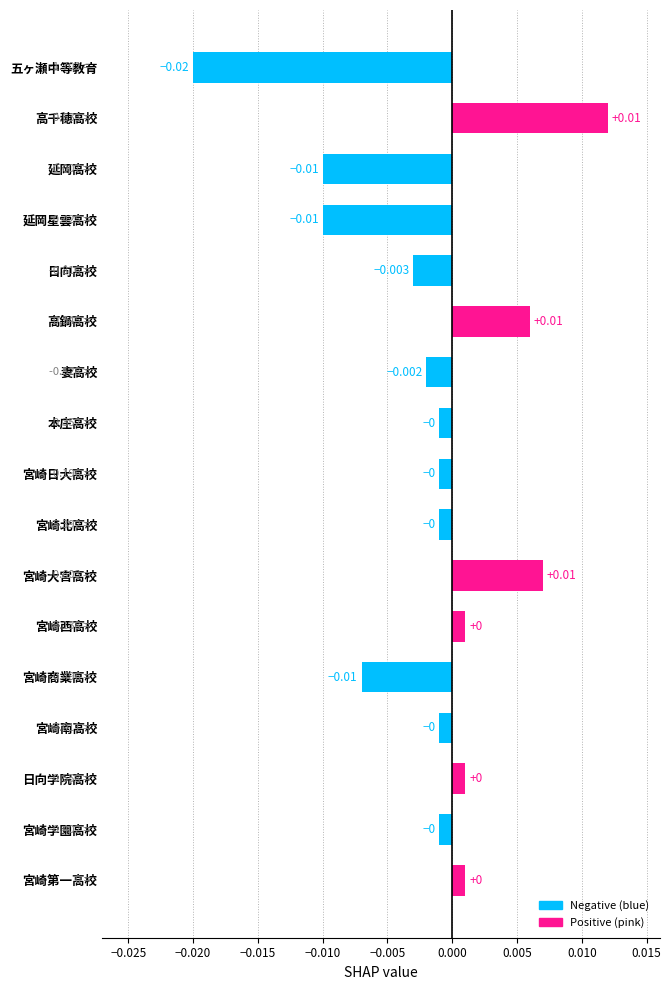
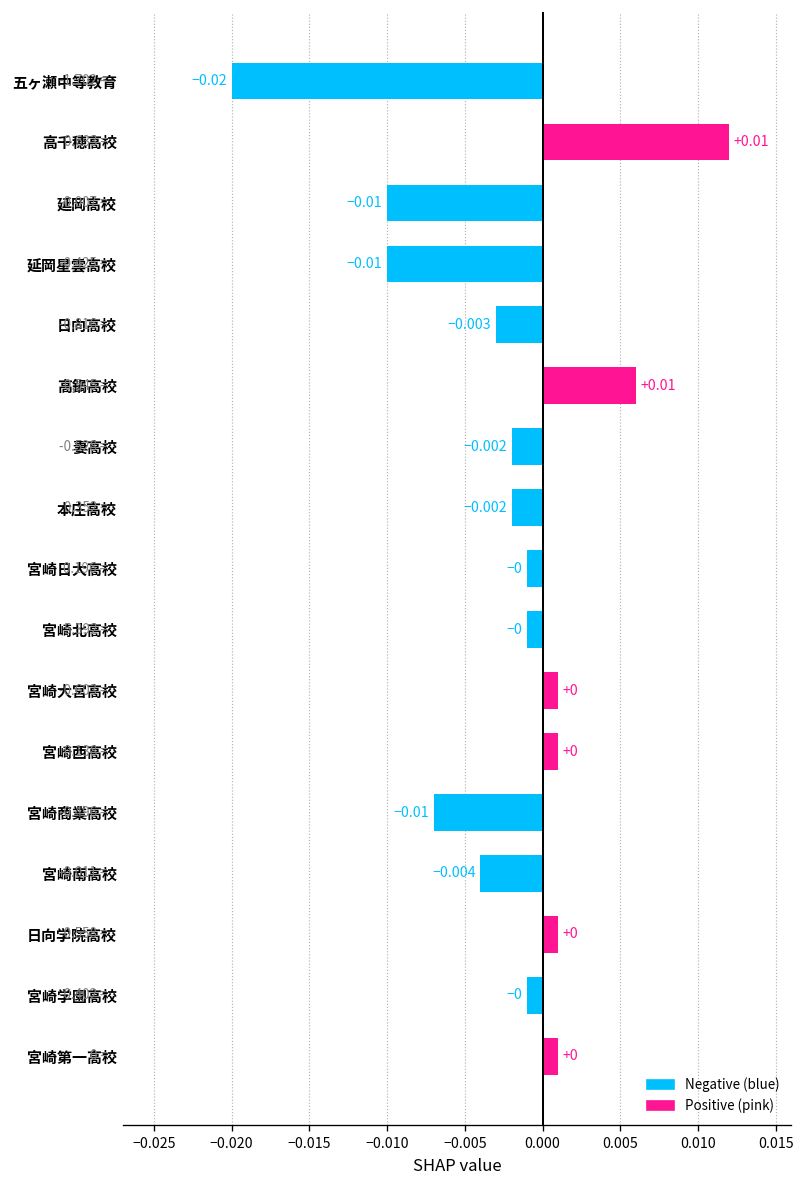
  {
    "五ヶ瀬中等教育": "-0.02",
    "高千穂高校": "+0.01",
    "延岡高校": "-0.01",
    "延岡星雲高校": "-0.01",
    "日向高校": "-0.003",
    "高鍋高校": "+0.01",
    "妻高校": "-0.002",
-   "本庄高校": "-0",
+   "本庄高校": "-0.002",
    "宮崎日大高校": "-0",
    "宮崎北高校": "-0",
-   "宮崎大宮高校": "+0.01",
+   "宮崎大宮高校": "+0",
    "宮崎西高校": "+0",
    "宮崎商業高校": "-0.01",
-   "宮崎南高校": "-0",
+   "宮崎南高校": "-0.004",
    "日向学院高校": "+0",
    "宮崎学園高校": "-0",
    "宮崎第一高校": "+0"
  }
